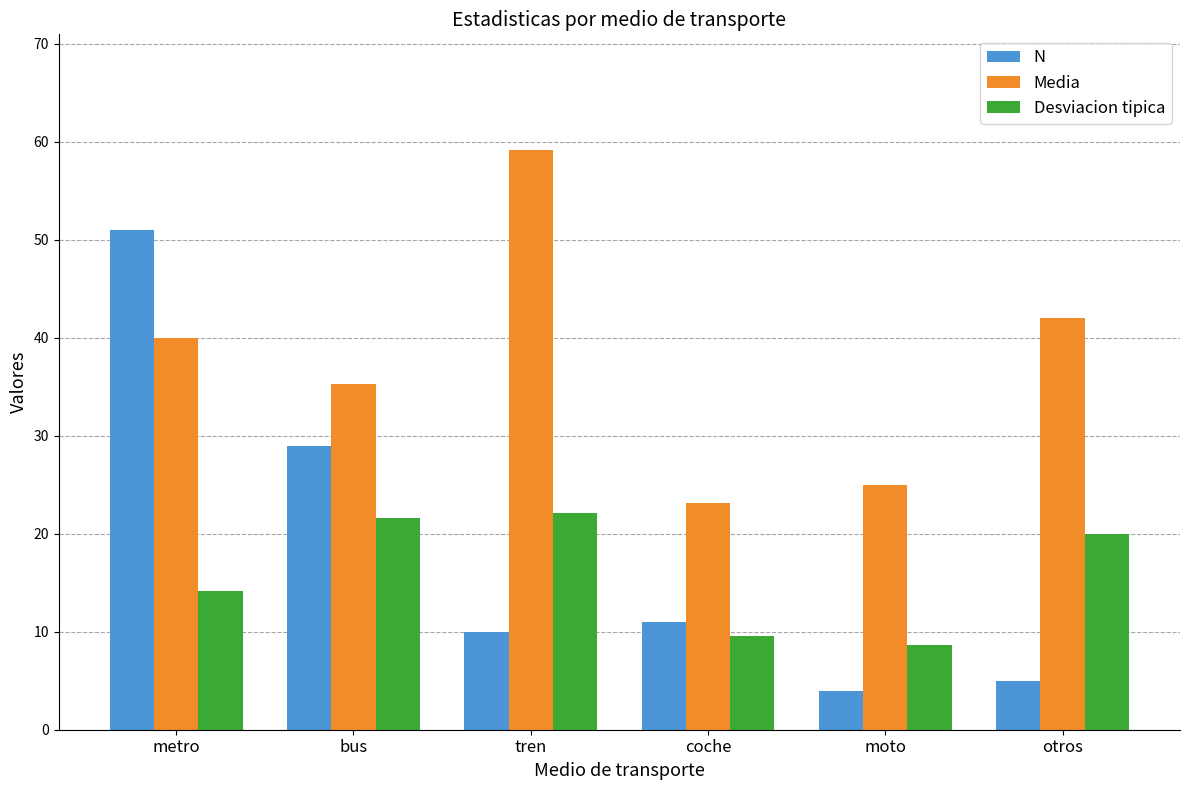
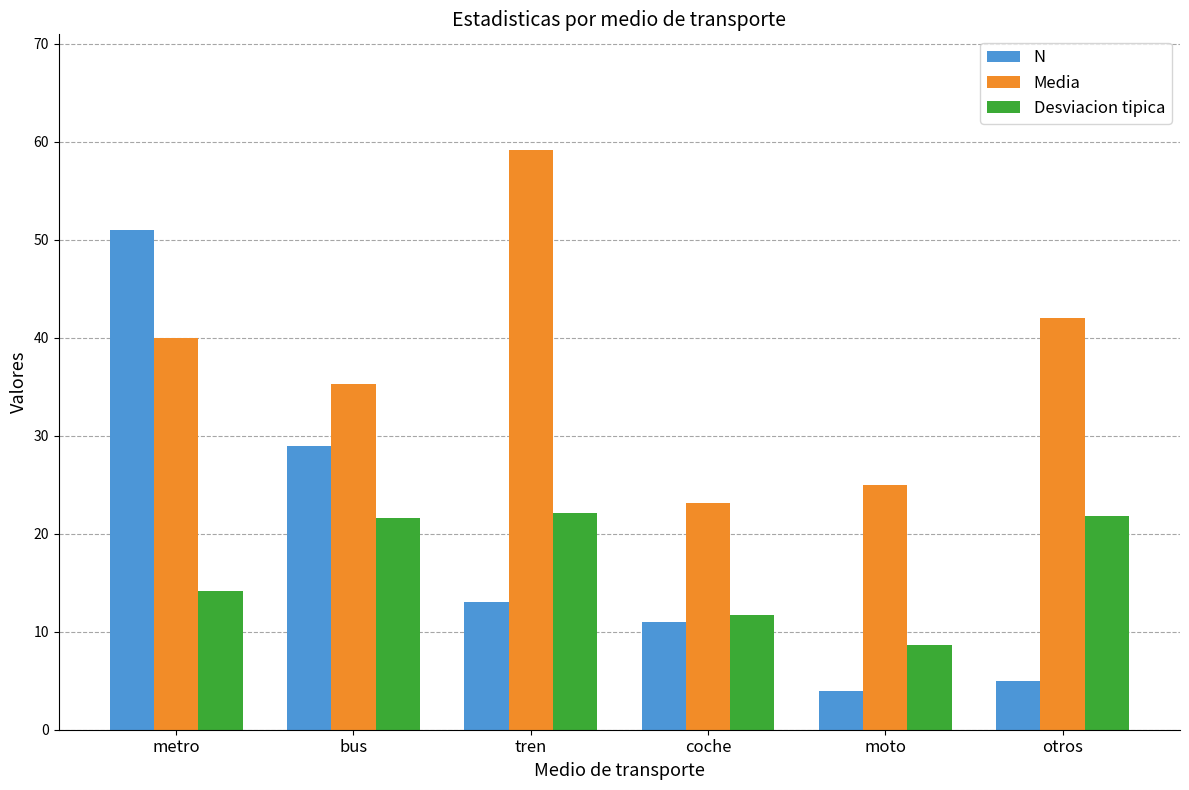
  {
    "N": {
      "metro": 51,
      "bus": 29,
-     "tren": 10,
+     "tren": 13,
      "coche": 11,
      "moto": 4,
      "otros": 5
    },
    "Media": {
      "metro": 40,
      "bus": 35,
      "tren": 59,
      "coche": 23,
      "moto": 25,
      "otros": 42
    },
    "Desviacion tipica": {
      "metro": 14,
      "bus": 22,
      "tren": 22,
-     "coche": 10,
+     "coche": 12,
      "moto": 9,
-     "otros": 20
+     "otros": 22
    }
  }
